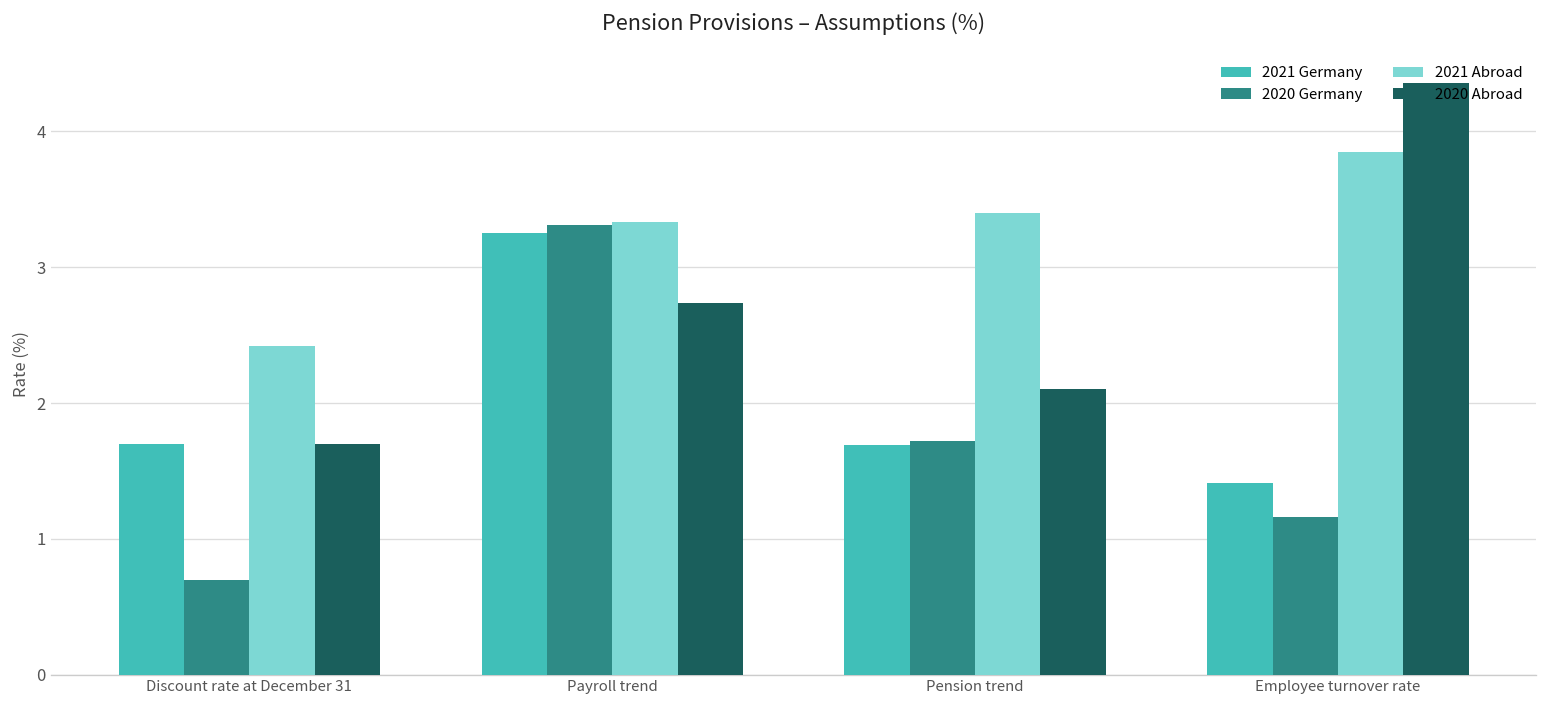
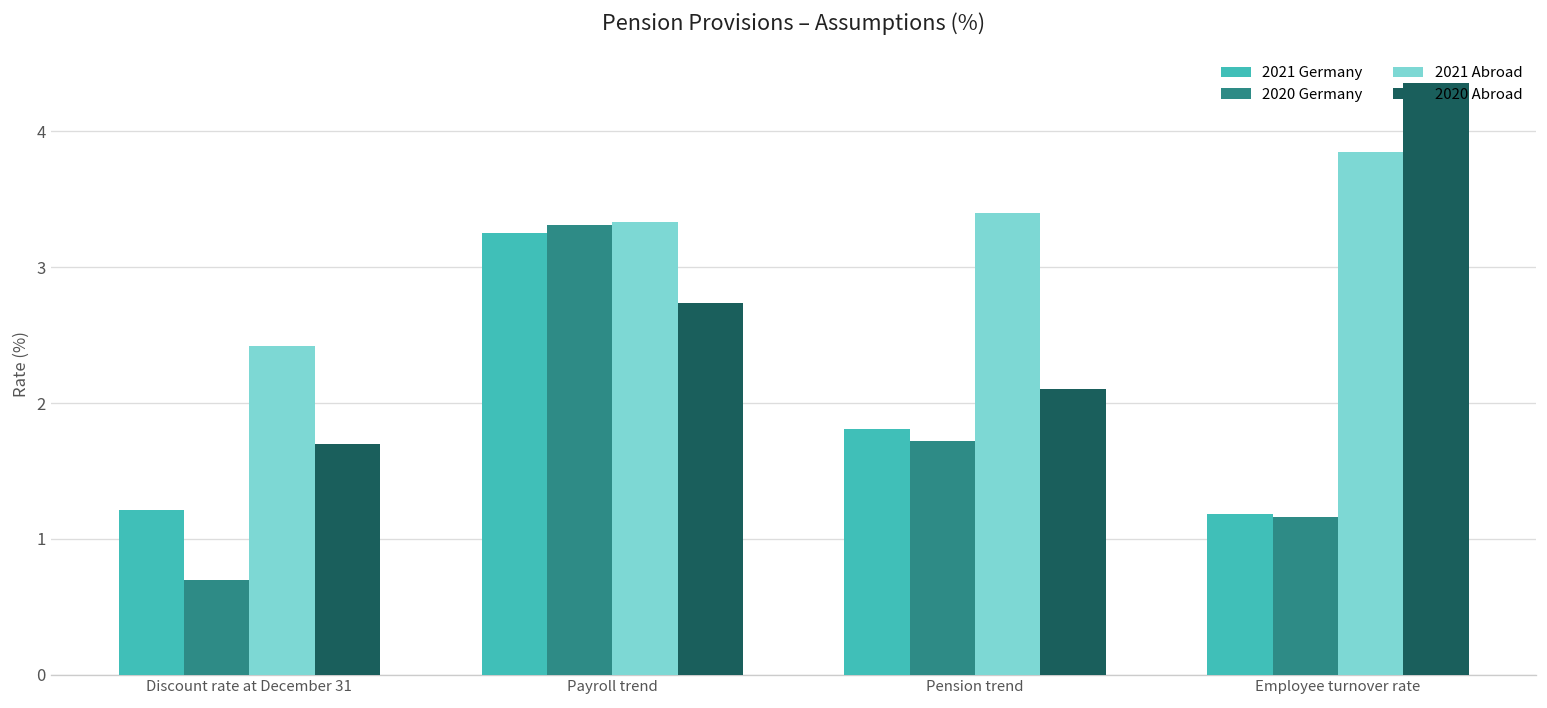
  {
    "2021 Germany": {
-     "Discount rate at December 31": 1.70,
+     "Discount rate at December 31": 1.21,
      "Payroll trend": 3.25,
-     "Pension trend": 1.69,
-     "Employee turnover rate": 1.41
+     "Pension trend": 1.81,
+     "Employee turnover rate": 1.18
    },
    "2020 Germany": {
      "Discount rate at December 31": 0.70,
      "Payroll trend": 3.31,
      "Pension trend": 1.72,
      "Employee turnover rate": 1.16
    },
    "2021 Abroad": {
      "Discount rate at December 31": 2.42,
      "Payroll trend": 3.33,
      "Pension trend": 3.40,
      "Employee turnover rate": 3.85
    },
    "2020 Abroad": {
      "Discount rate at December 31": 1.70,
      "Payroll trend": 2.74,
      "Pension trend": 2.10,
      "Employee turnover rate": 4.36
    }
  }
